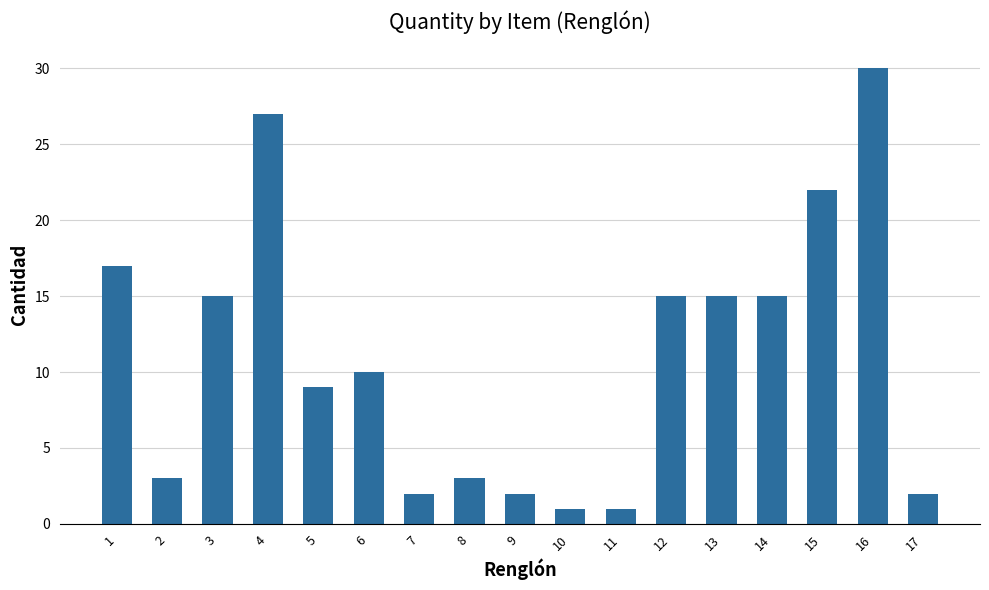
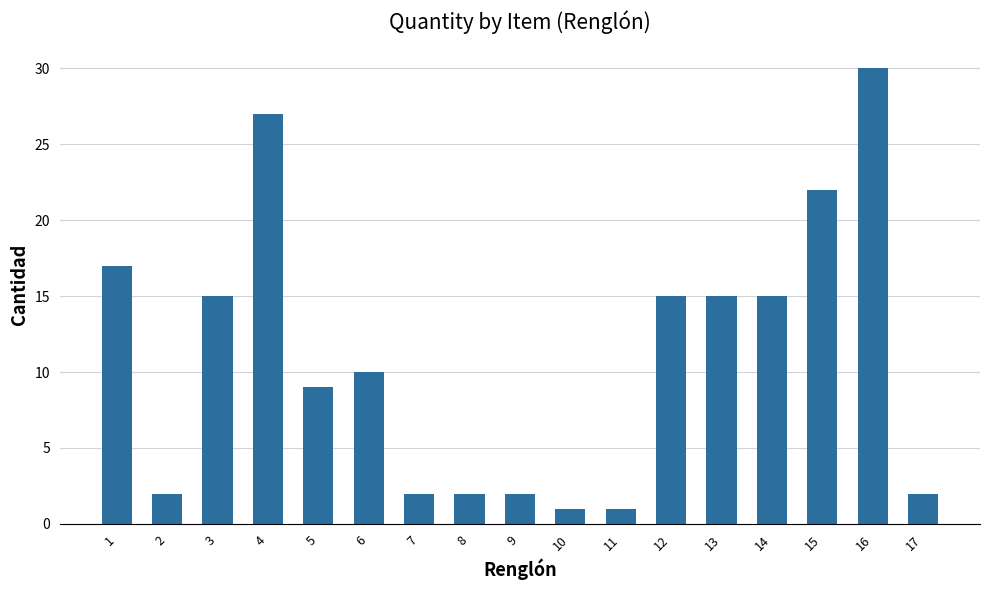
  {
    "1": 17,
-   "2": 3,
+   "2": 2,
    "3": 15,
    "4": 27,
    "5": 9,
    "6": 10,
    "7": 2,
-   "8": 3,
+   "8": 2,
    "9": 2,
    "10": 1,
    "11": 1,
    "12": 15,
    "13": 15,
    "14": 15,
    "15": 22,
    "16": 30,
    "17": 2
  }
